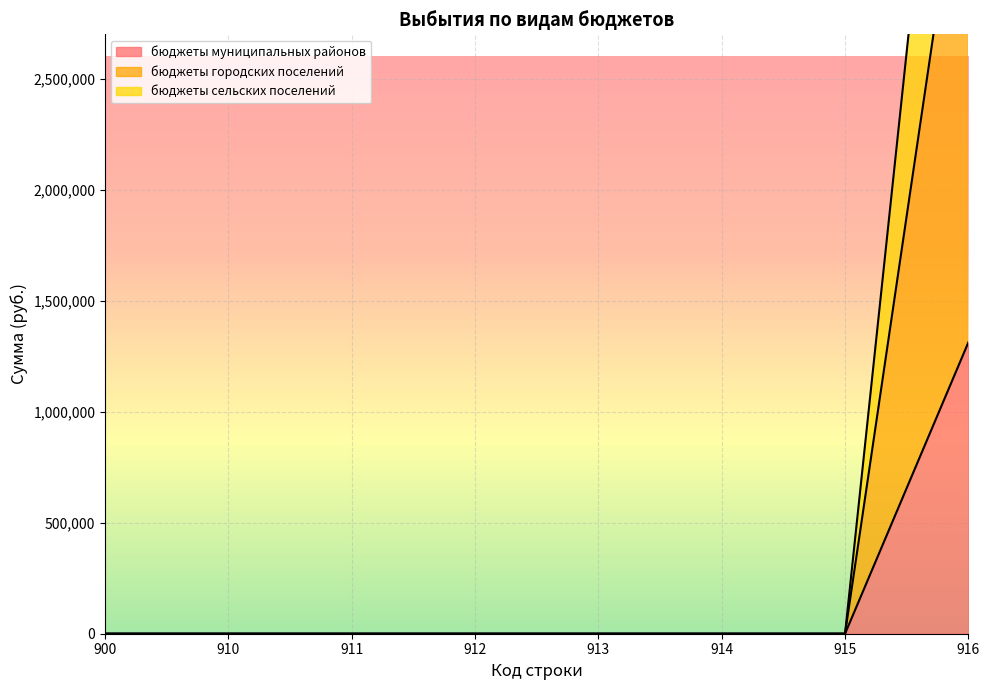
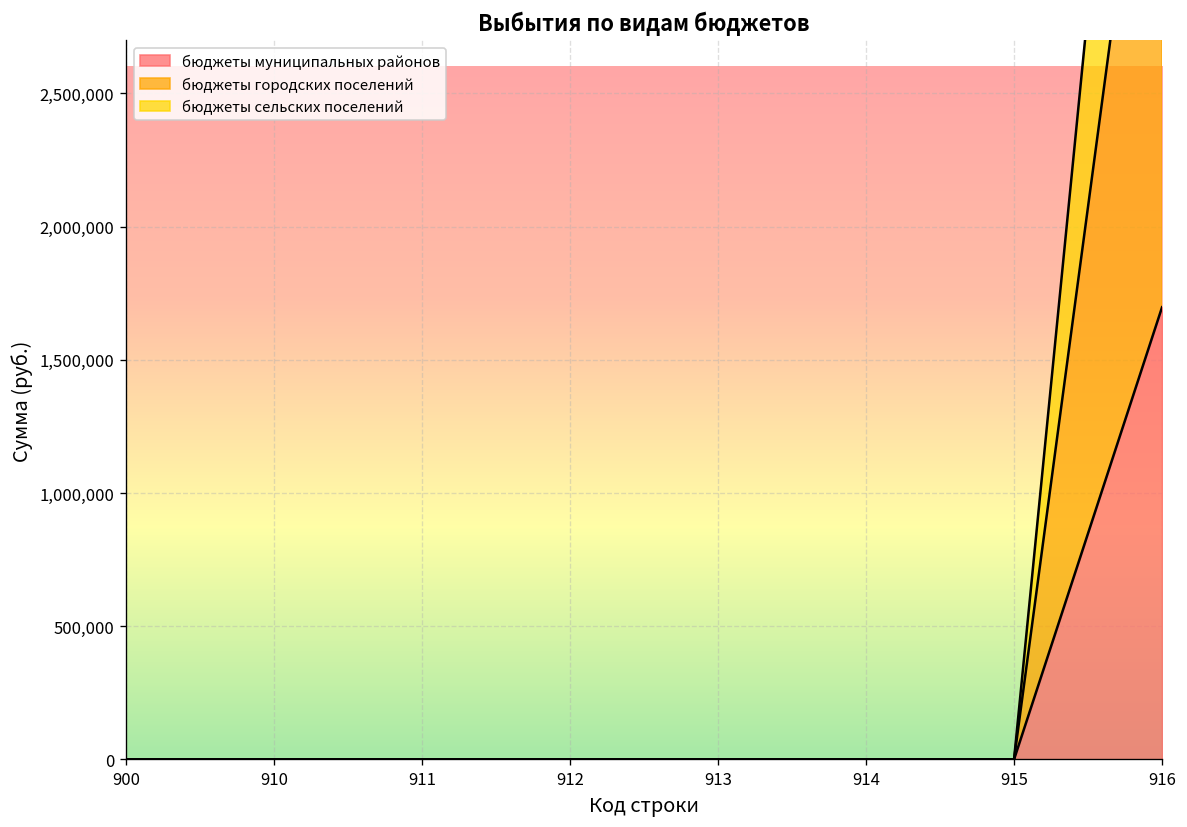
  {
    "бюджеты муниципальных районов": {
-     "916": "1,310,000"
+     "916": "1,700,000"
    }
  }
